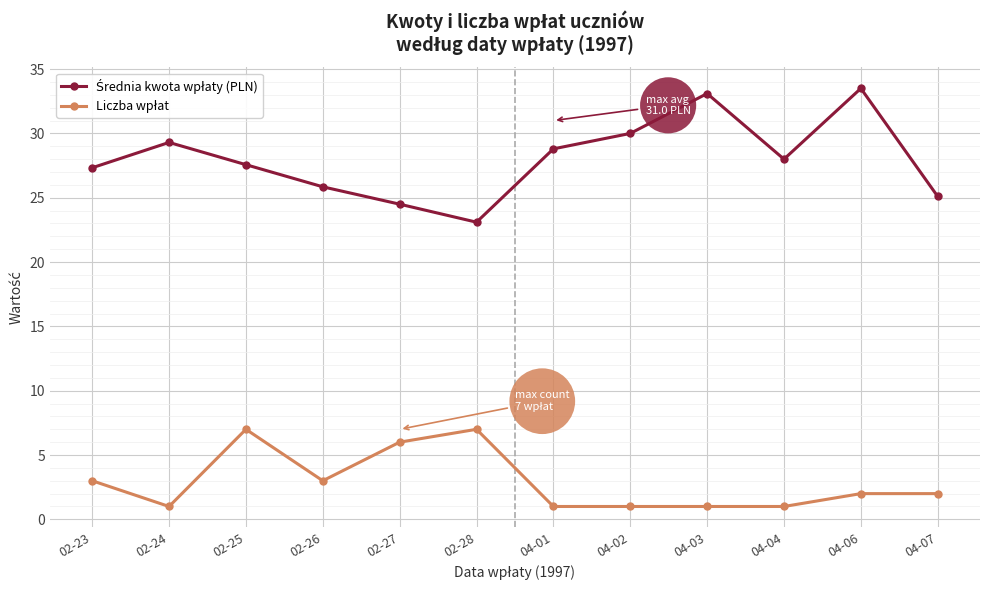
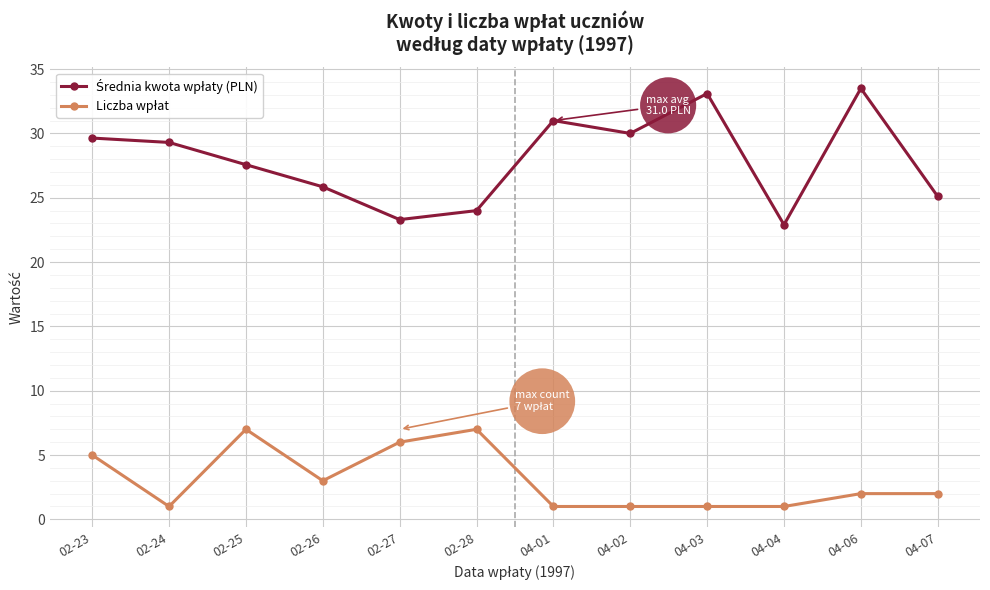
  {
    "Średnia kwota wpłaty (PLN)": {
-     "02-23": 27.3,
+     "02-23": 29.6,
      "02-24": 29.3,
      "02-25": 27.6,
      "02-26": 25.9,
-     "02-27": 24.5,
-     "02-28": 23.1,
-     "04-01": 28.8,
+     "02-27": 23.3,
+     "02-28": 24.0,
+     "04-01": 31.0,
      "04-02": 30.0,
      "04-03": 33.1,
-     "04-04": 28.0,
+     "04-04": 22.9,
      "04-06": 33.5,
      "04-07": 25.1
    },
    "Liczba wpłat": {
-     "02-23": 3,
+     "02-23": 5,
      "02-24": 1,
      "02-25": 7,
      "02-26": 3,
      "02-27": 6,
      "02-28": 7,
      "04-01": 1,
      "04-02": 1,
      "04-03": 1,
      "04-04": 1,
      "04-06": 2,
      "04-07": 2
    }
  }
